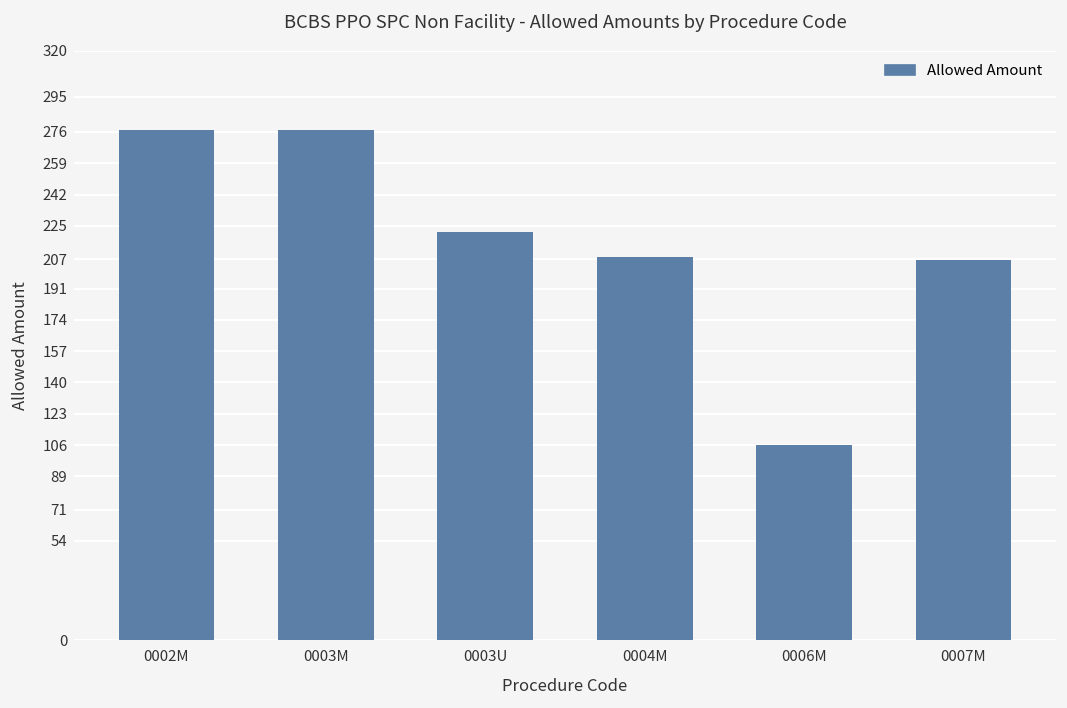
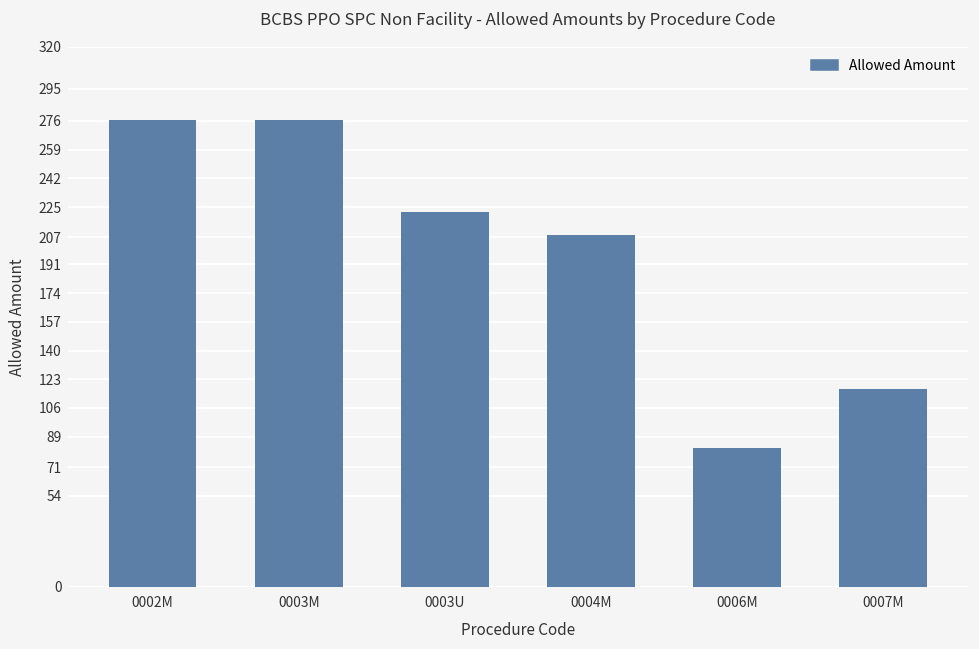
  {
    "0002M": 277,
    "0003M": 277,
    "0003U": 222,
    "0004M": 208,
-   "0006M": 106,
-   "0007M": 206
+   "0006M": 83,
+   "0007M": 117
  }
